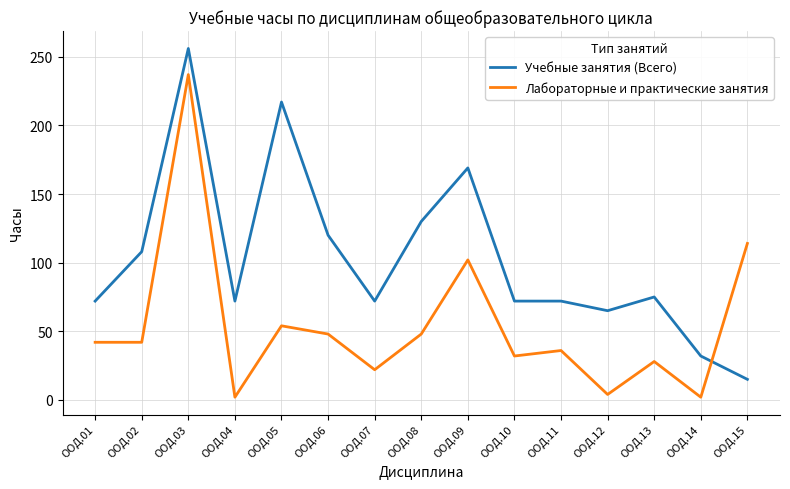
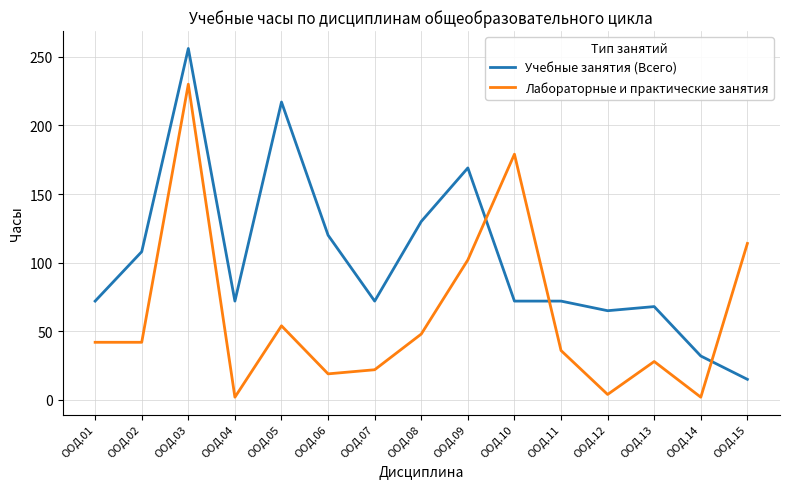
  {
    "Учебные занятия (Всего)": {
      "ООД.01": 72,
      "ООД.02": 108,
      "ООД.03": 256,
      "ООД.04": 72,
      "ООД.05": 217,
      "ООД.06": 120,
      "ООД.07": 72,
      "ООД.08": 130,
      "ООД.09": 169,
      "ООД.10": 72,
      "ООД.11": 72,
      "ООД.12": 65,
-     "ООД.13": 75,
+     "ООД.13": 68,
      "ООД.14": 32,
      "ООД.15": 15
    },
    "Лабораторные и практические занятия": {
      "ООД.01": 42,
      "ООД.02": 42,
-     "ООД.03": 237,
+     "ООД.03": 230,
      "ООД.04": 2,
      "ООД.05": 54,
-     "ООД.06": 48,
+     "ООД.06": 19,
      "ООД.07": 22,
      "ООД.08": 48,
      "ООД.09": 102,
-     "ООД.10": 32,
+     "ООД.10": 179,
      "ООД.11": 36,
      "ООД.12": 4,
      "ООД.13": 28,
      "ООД.14": 2,
      "ООД.15": 114
    }
  }
